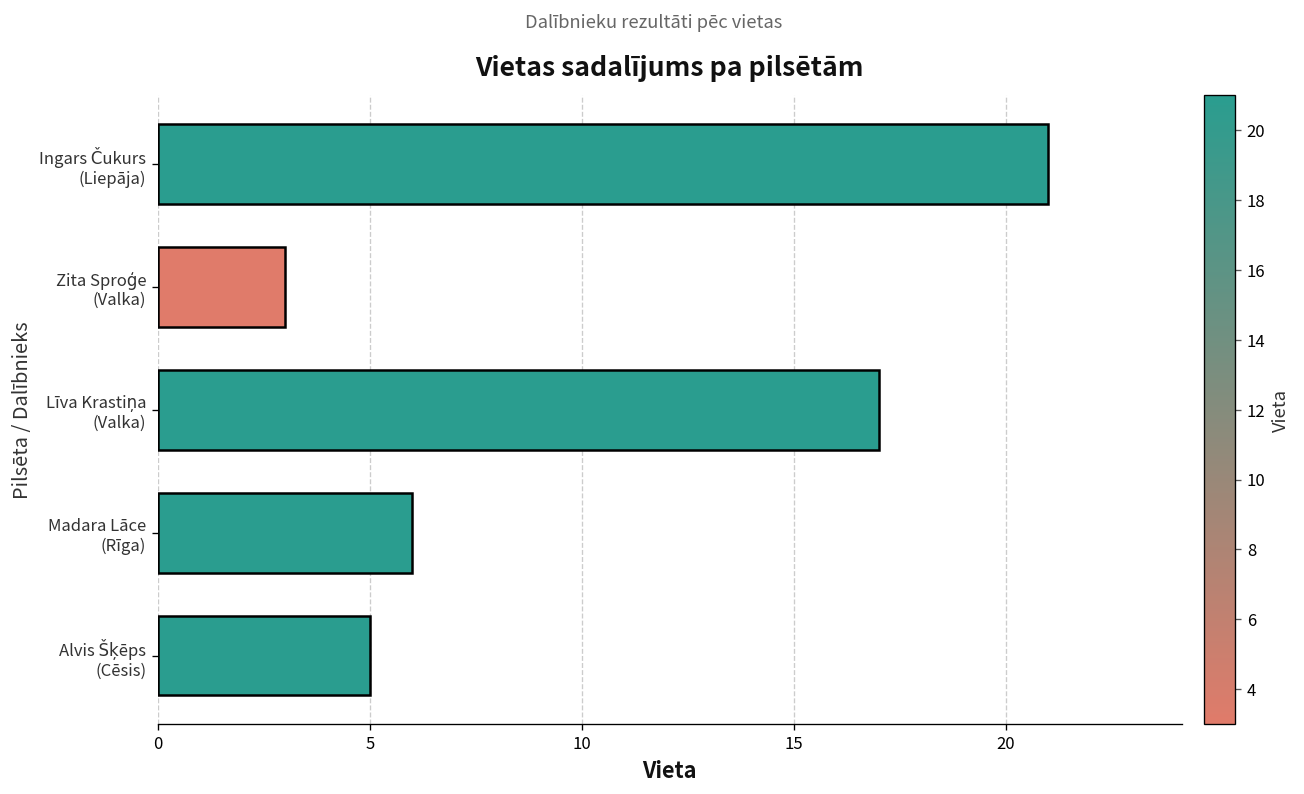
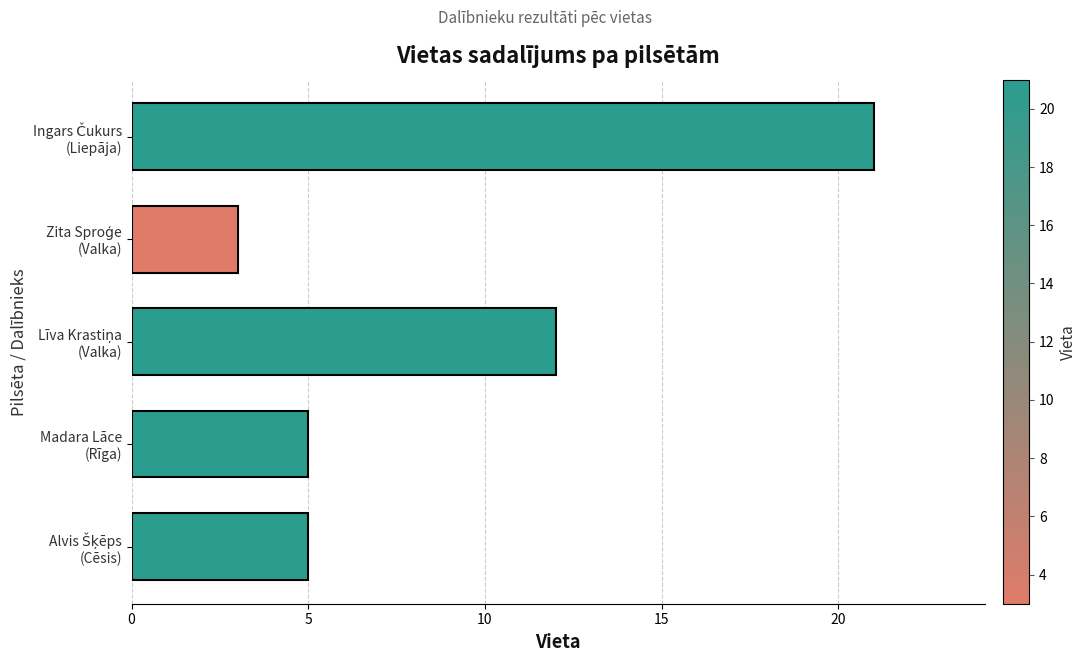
  {
    "Ingars Čukurs (Liepāja)": 21,
    "Zita Sproģe (Valka)": 3,
-   "Līva Krastiņa (Valka)": 17,
-   "Madara Lāce (Rīga)": 6,
+   "Līva Krastiņa (Valka)": 12,
+   "Madara Lāce (Rīga)": 5,
    "Alvis Šķēps (Cēsis)": 5
  }
